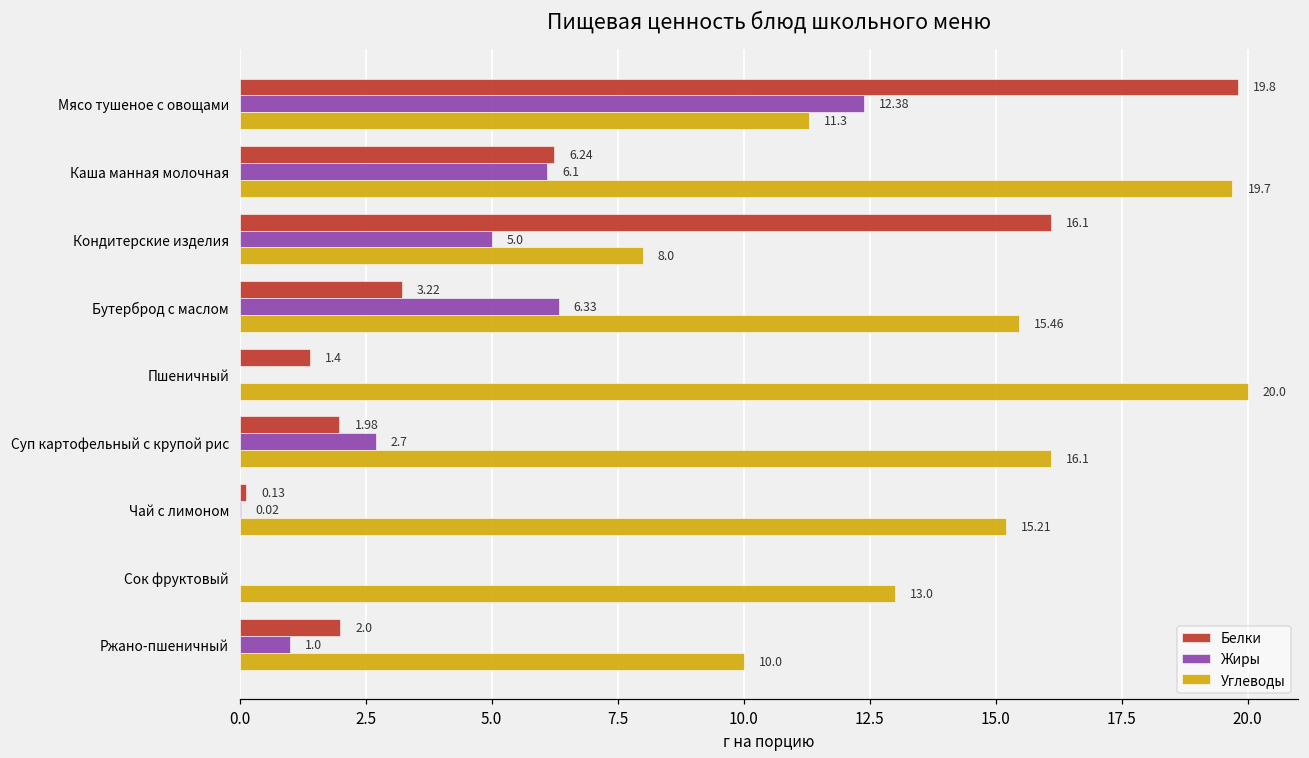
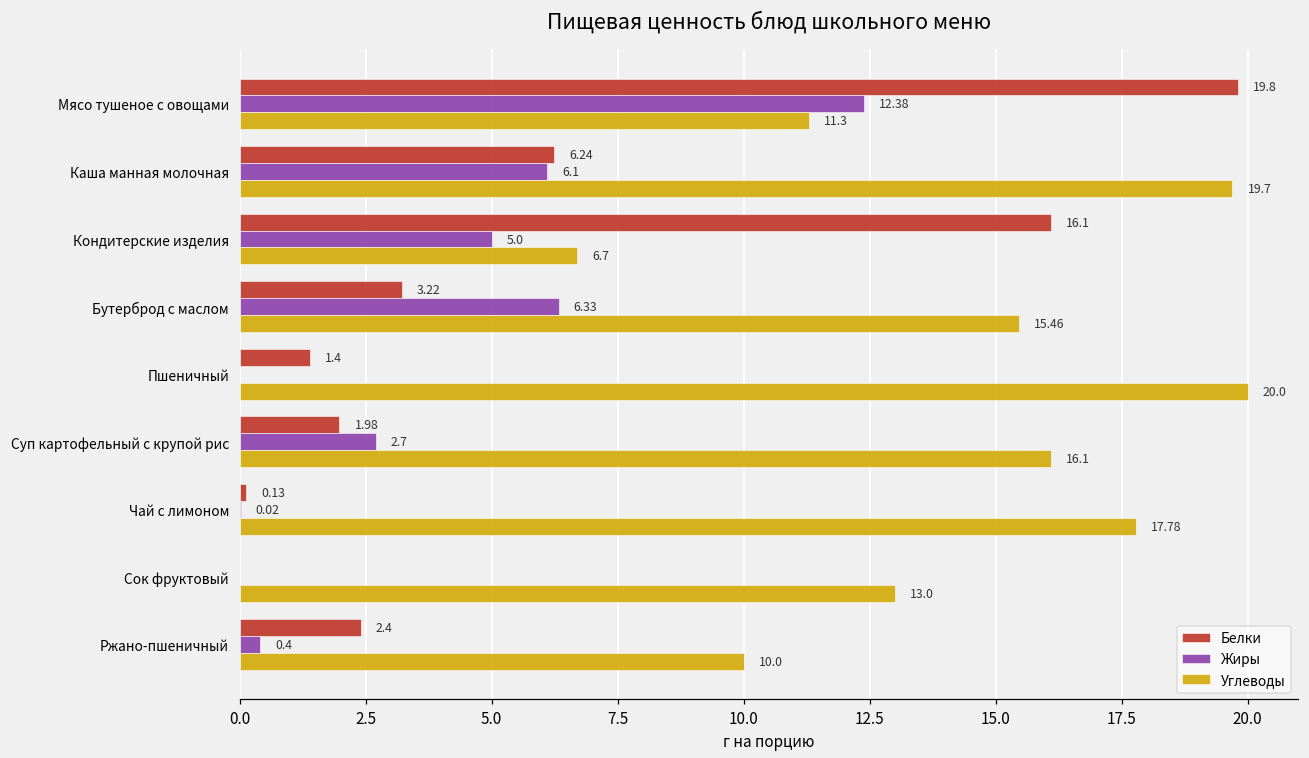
  {
    "Белки": {
      "Мясо тушеное с овощами": 19.8,
      "Каша манная молочная": 6.24,
      "Кондитерские изделия": 16.1,
      "Бутерброд с маслом": 3.22,
      "Пшеничный": 1.4,
      "Суп картофельный с крупой рис": 1.98,
      "Чай с лимоном": 0.13,
-     "Ржано-пшеничный": 2.0
+     "Ржано-пшеничный": 2.4
    },
    "Жиры": {
      "Мясо тушеное с овощами": 12.38,
      "Каша манная молочная": 6.1,
      "Кондитерские изделия": 5.0,
      "Бутерброд с маслом": 6.33,
      "Суп картофельный с крупой рис": 2.7,
      "Чай с лимоном": 0.02,
-     "Ржано-пшеничный": 1.0
+     "Ржано-пшеничный": 0.4
    },
    "Углеводы": {
      "Мясо тушеное с овощами": 11.3,
      "Каша манная молочная": 19.7,
-     "Кондитерские изделия": 8.0,
+     "Кондитерские изделия": 6.7,
      "Бутерброд с маслом": 15.46,
      "Пшеничный": 20.0,
      "Суп картофельный с крупой рис": 16.1,
-     "Чай с лимоном": 15.21,
+     "Чай с лимоном": 17.78,
      "Сок фруктовый": 13.0,
      "Ржано-пшеничный": 10.0
    }
  }
